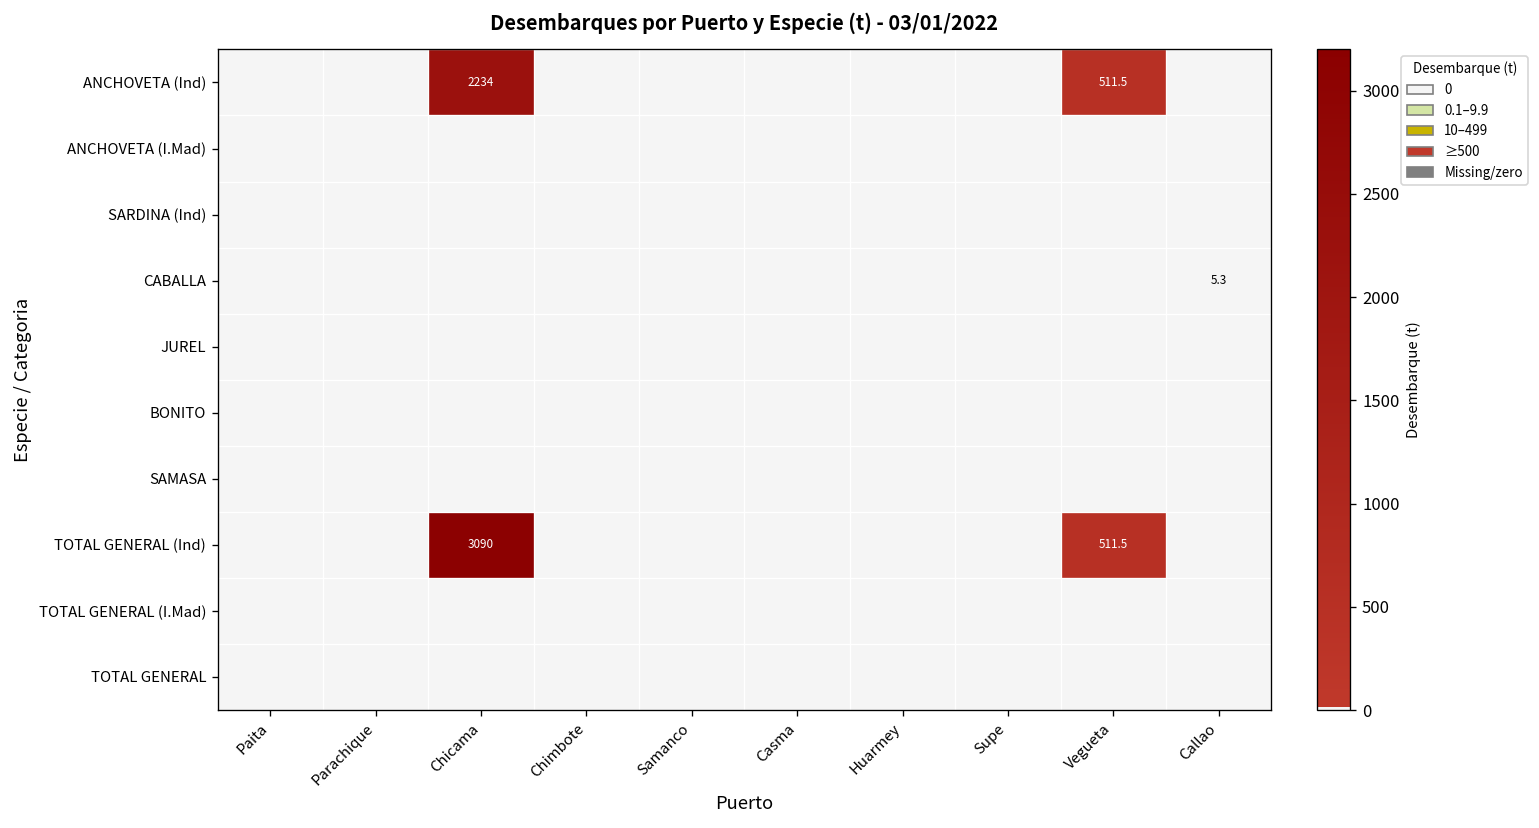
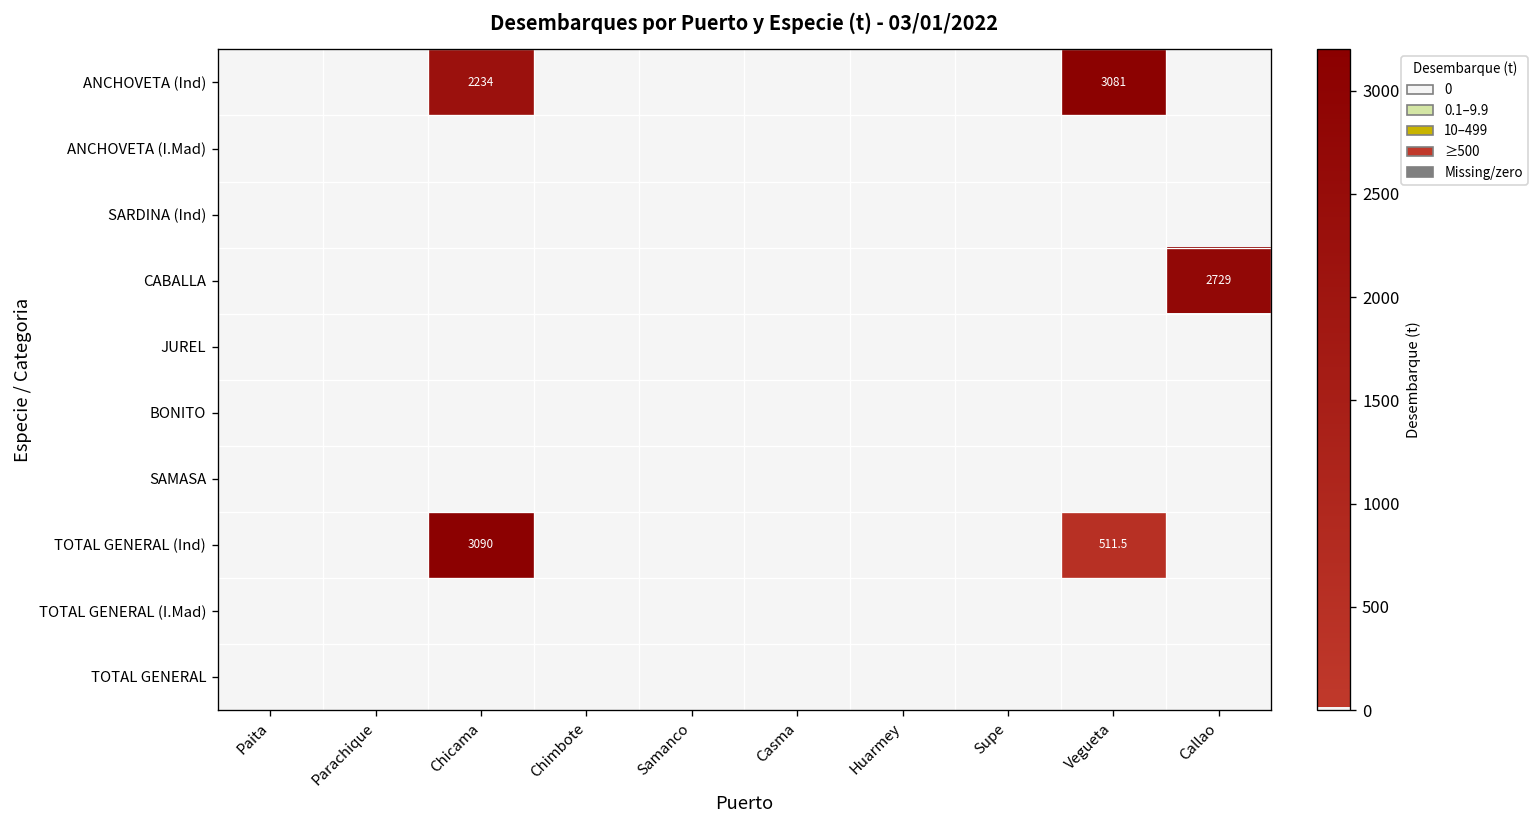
  {
    "ANCHOVETA (Ind)": {
      "Chicama": 2234,
-     "Vegueta": 511.5
+     "Vegueta": 3081
    },
    "CABALLA": {
-     "Callao": 5.3
+     "Callao": 2729
    },
    "TOTAL GENERAL (Ind)": {
      "Chicama": 3090,
      "Vegueta": 511.5
    }
  }
